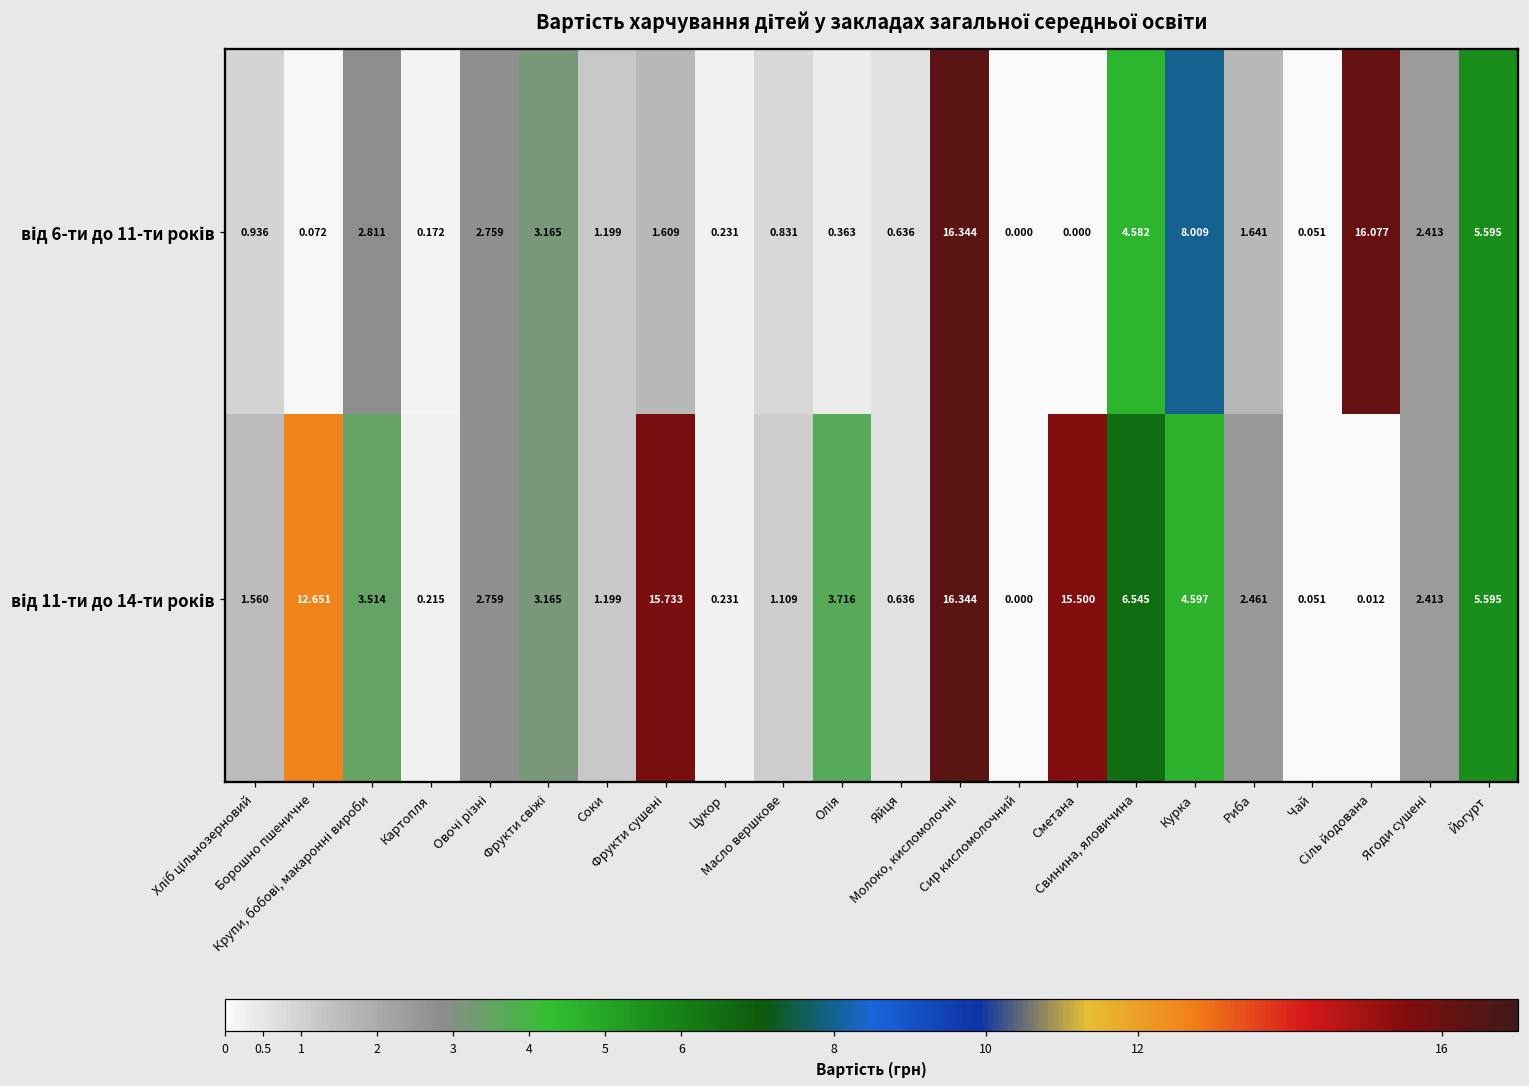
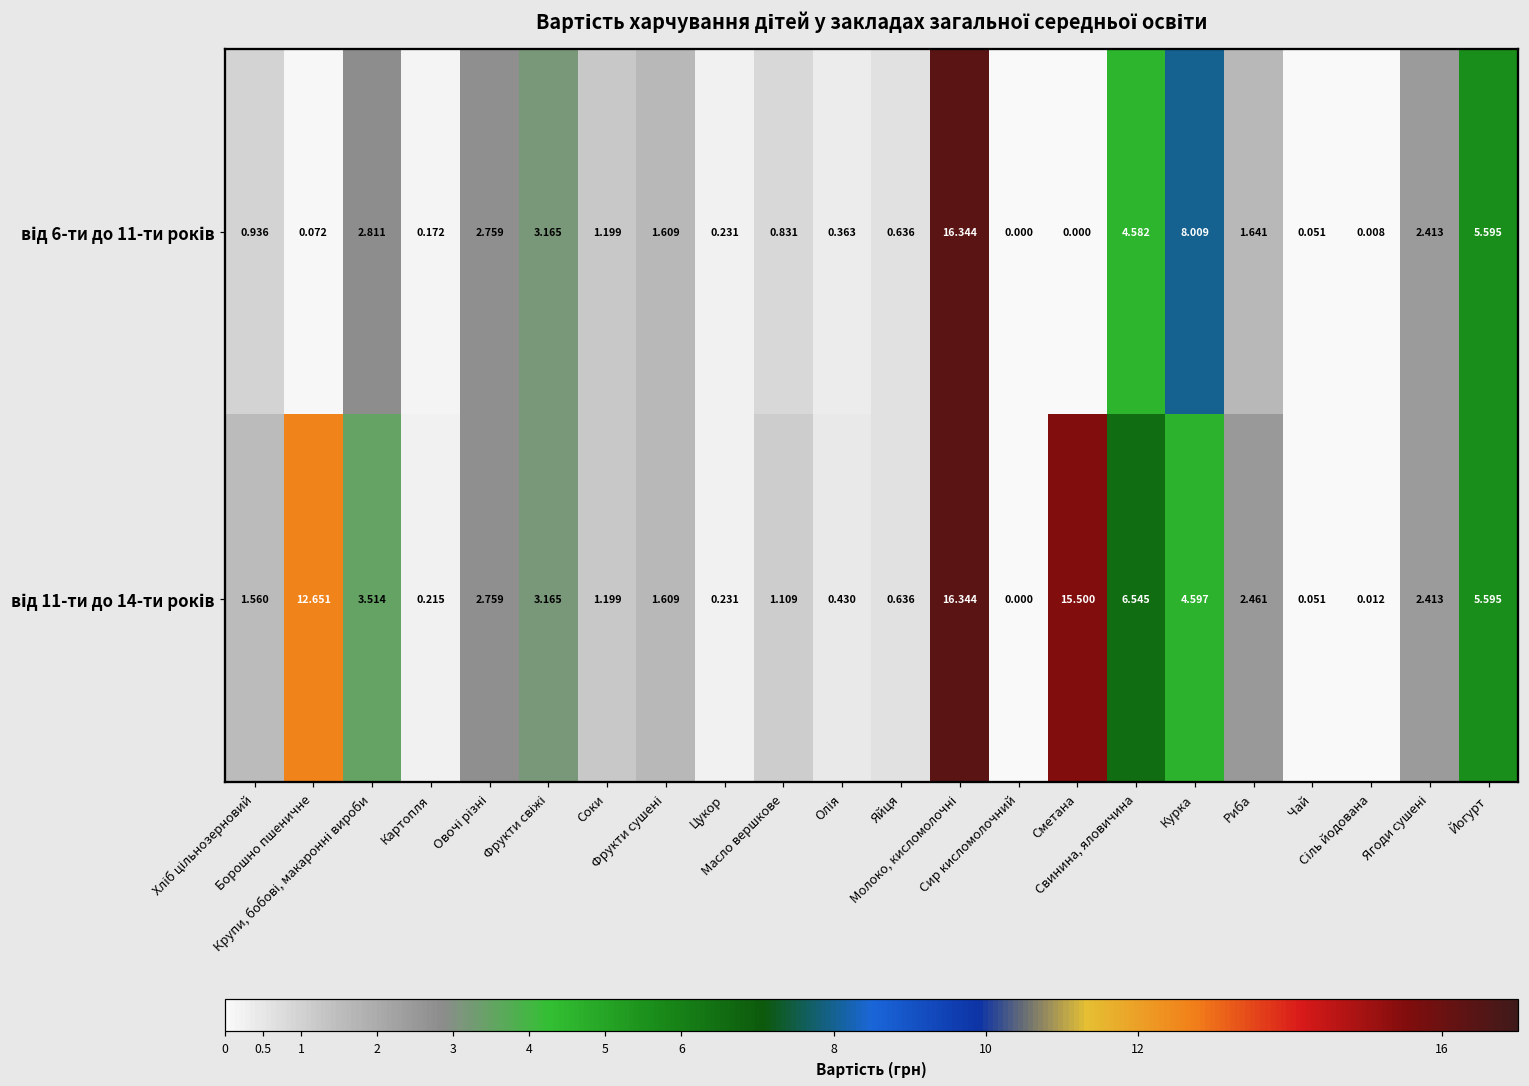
  {
    "від 6-ти до 11-ти років": {
      "Хліб цільнозерновий": 0.936,
      "Борошно пшеничне": 0.072,
      "Крупи, бобові, макаронні вироби": 2.811,
      "Картопля": 0.172,
      "Овочі різні": 2.759,
      "Фрукти свіжі": 3.165,
      "Соки": 1.199,
      "Фрукти сушені": 1.609,
      "Цукор": 0.231,
      "Масло вершкове": 0.831,
      "Олія": 0.363,
      "Яйця": 0.636,
      "Молоко, кисломолочні": 16.344,
      "Сир кисломолочний": 0.000,
      "Сметана": 0.000,
      "Свинина, яловичина": 4.582,
      "Курка": 8.009,
      "Риба": 1.641,
      "Чай": 0.051,
-     "Сіль йодована": 16.077,
+     "Сіль йодована": 0.008,
      "Ягоди сушені": 2.413,
      "Йогурт": 5.595
    },
    "від 11-ти до 14-ти років": {
      "Хліб цільнозерновий": 1.560,
      "Борошно пшеничне": 12.651,
      "Крупи, бобові, макаронні вироби": 3.514,
      "Картопля": 0.215,
      "Овочі різні": 2.759,
      "Фрукти свіжі": 3.165,
      "Соки": 1.199,
-     "Фрукти сушені": 15.733,
+     "Фрукти сушені": 1.609,
      "Цукор": 0.231,
      "Масло вершкове": 1.109,
-     "Олія": 3.716,
+     "Олія": 0.430,
      "Яйця": 0.636,
      "Молоко, кисломолочні": 16.344,
      "Сир кисломолочний": 0.000,
      "Сметана": 15.500,
      "Свинина, яловичина": 6.545,
      "Курка": 4.597,
      "Риба": 2.461,
      "Чай": 0.051,
      "Сіль йодована": 0.012,
      "Ягоди сушені": 2.413,
      "Йогурт": 5.595
    }
  }
